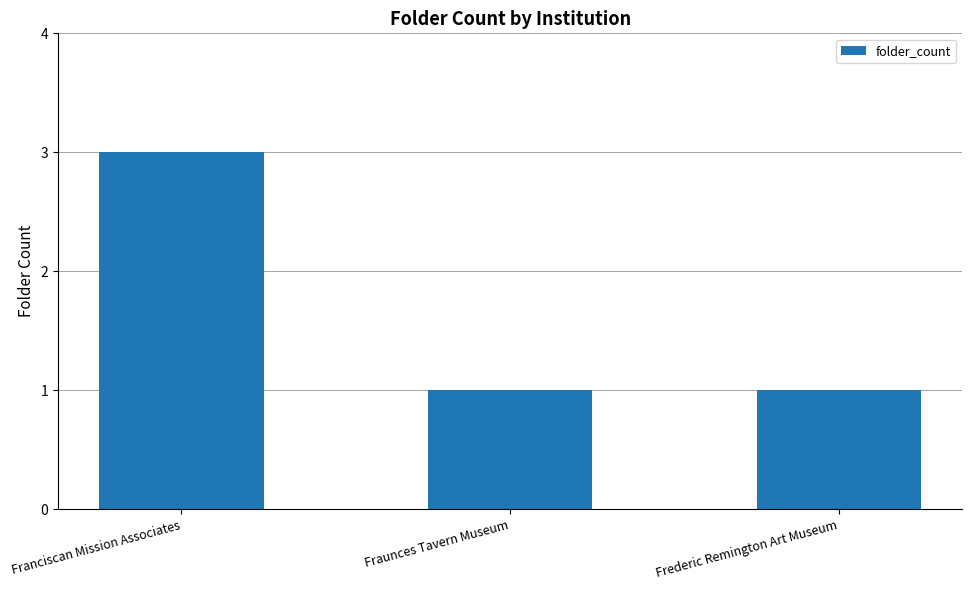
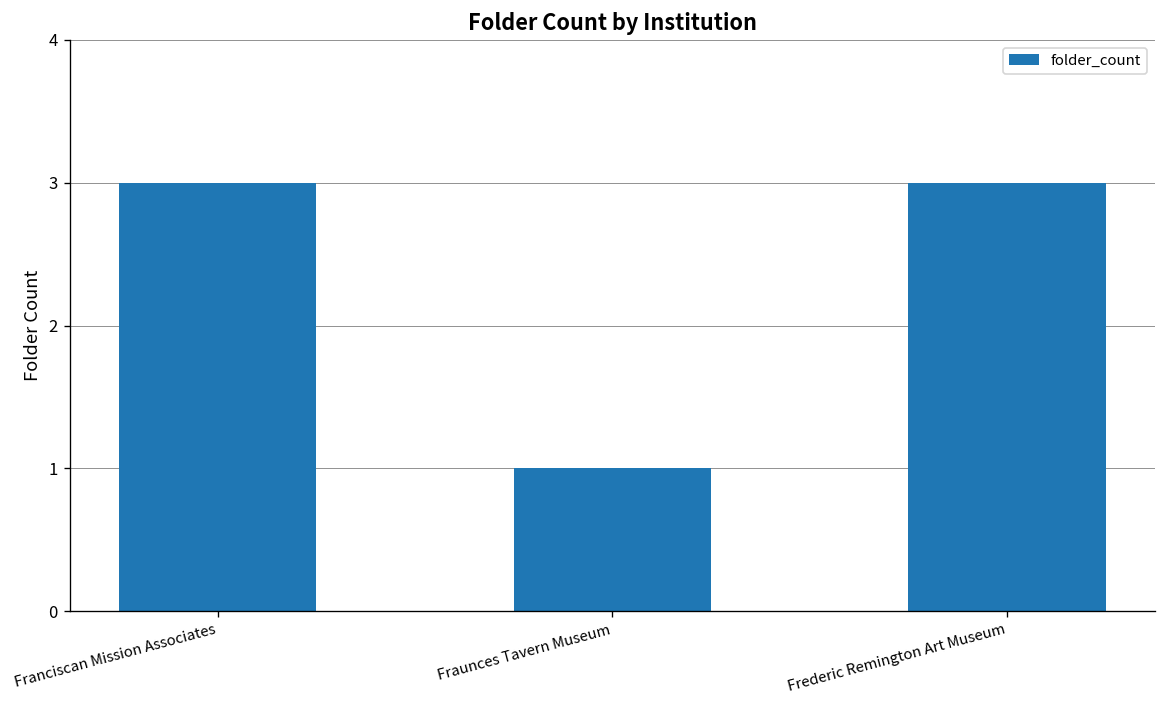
  {
    "Franciscan Mission Associates": 3,
    "Fraunces Tavern Museum": 1,
-   "Frederic Remington Art Museum": 1
+   "Frederic Remington Art Museum": 3
  }
